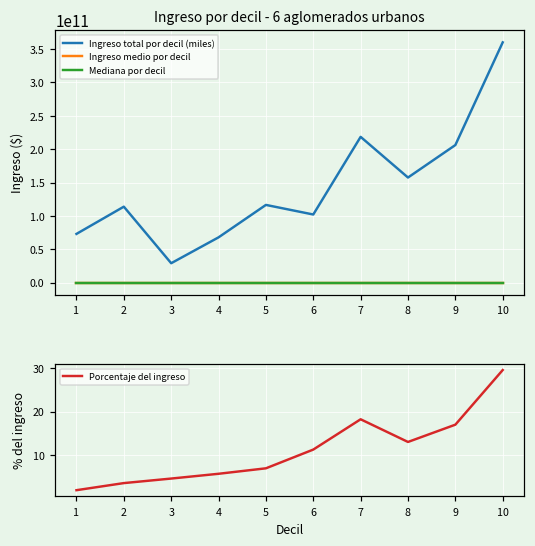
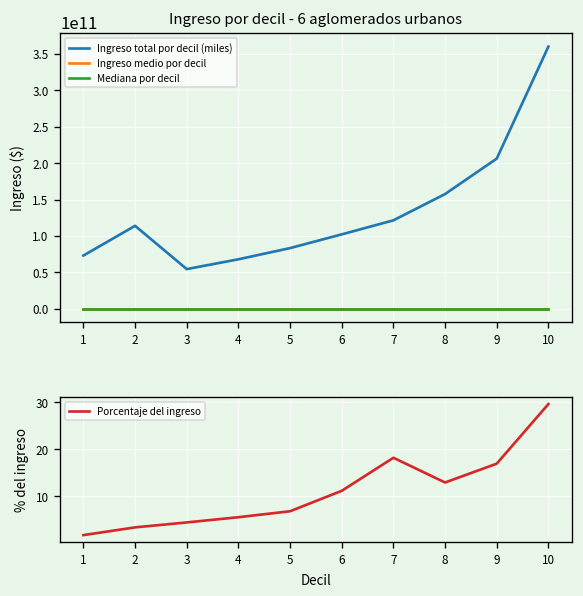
  {
    "Ingreso por decil - 6 aglomerados urbanos": {
      "Ingreso total por decil (miles)": {
        "1": 70000000000,
        "2": 110000000000,
-       "3": 30000000000,
+       "3": 50000000000,
        "4": 70000000000,
-       "5": 120000000000,
+       "5": 80000000000,
        "6": 100000000000,
-       "7": 220000000000,
+       "7": 120000000000,
        "8": 160000000000,
        "9": 210000000000,
        "10": 360000000000
      },
      "Mediana por decil": {
        "1": 0,
        "2": 0,
        "3": 0,
        "4": 0,
        "5": 0,
        "6": 0,
        "7": 0,
        "8": 0,
        "9": 0,
        "10": 0
      }
    }
  }
